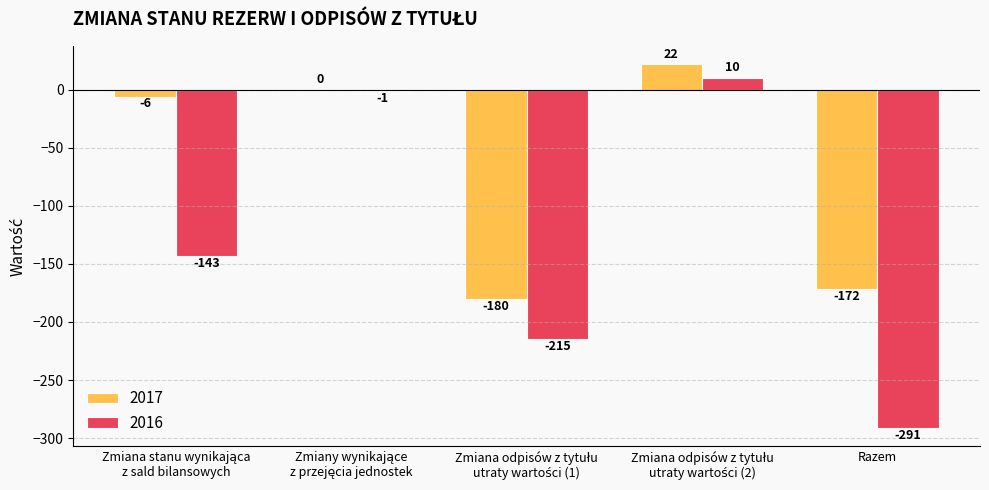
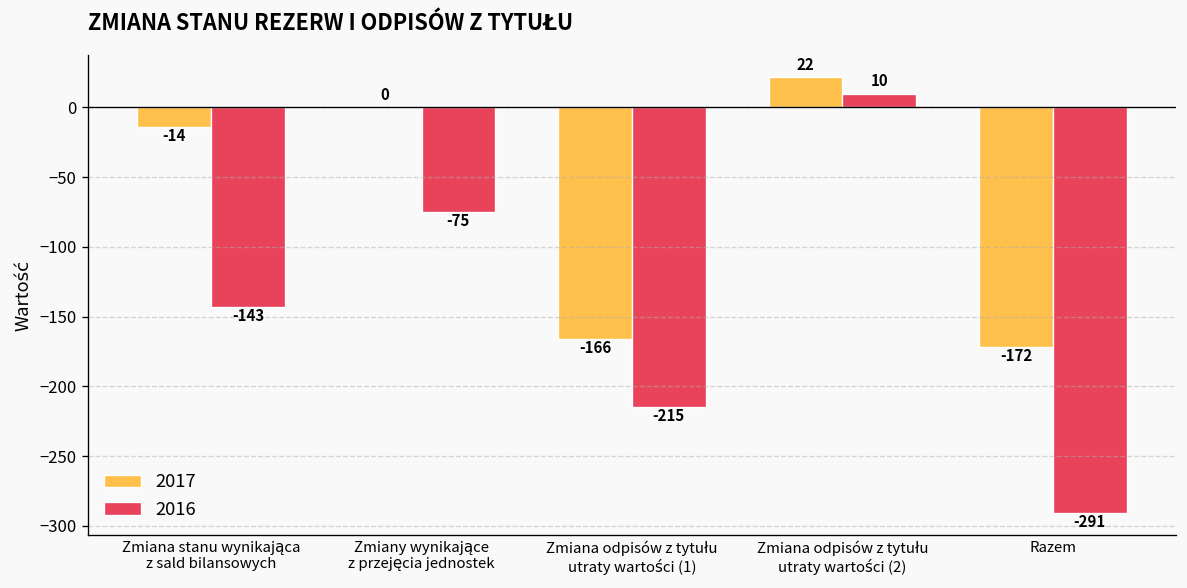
  {
    "2017": {
-     "Zmiana stanu wynikająca z sald bilansowych": -6,
+     "Zmiana stanu wynikająca z sald bilansowych": -14,
      "Zmiany wynikające z przejęcia jednostek": 0,
-     "Zmiana odpisów z tytułu utraty wartości (1)": -180,
+     "Zmiana odpisów z tytułu utraty wartości (1)": -166,
      "Zmiana odpisów z tytułu utraty wartości (2)": 22,
      "Razem": -172
    },
    "2016": {
      "Zmiana stanu wynikająca z sald bilansowych": -143,
-     "Zmiany wynikające z przejęcia jednostek": -1,
+     "Zmiany wynikające z przejęcia jednostek": -75,
      "Zmiana odpisów z tytułu utraty wartości (1)": -215,
      "Zmiana odpisów z tytułu utraty wartości (2)": 10,
      "Razem": -291
    }
  }
